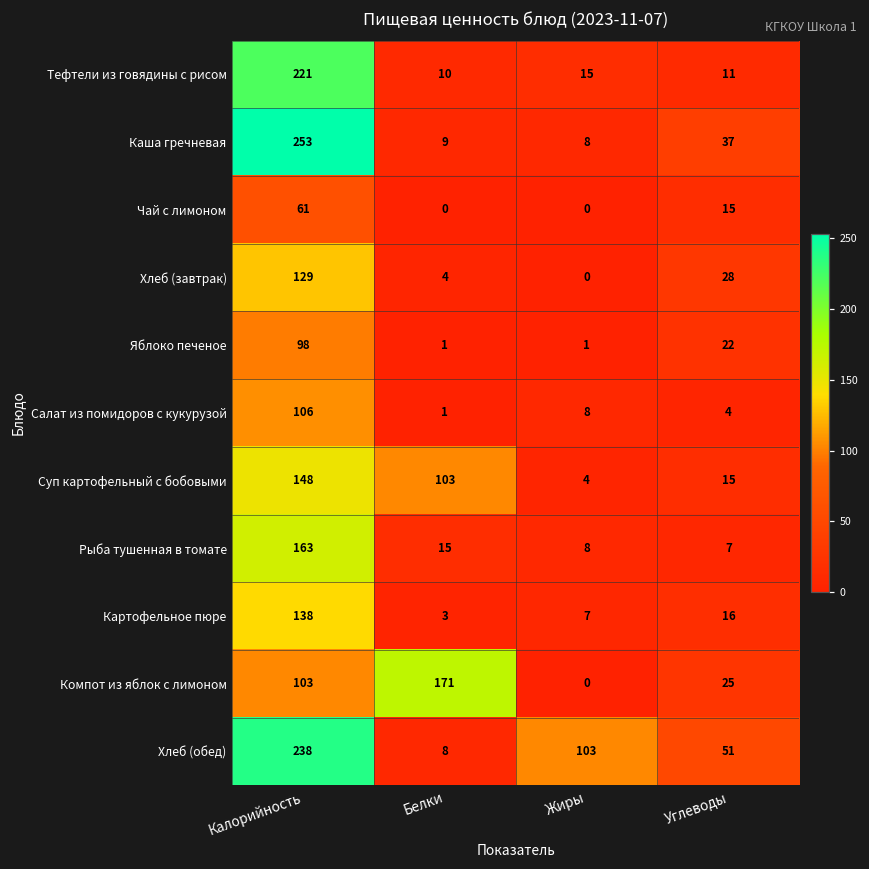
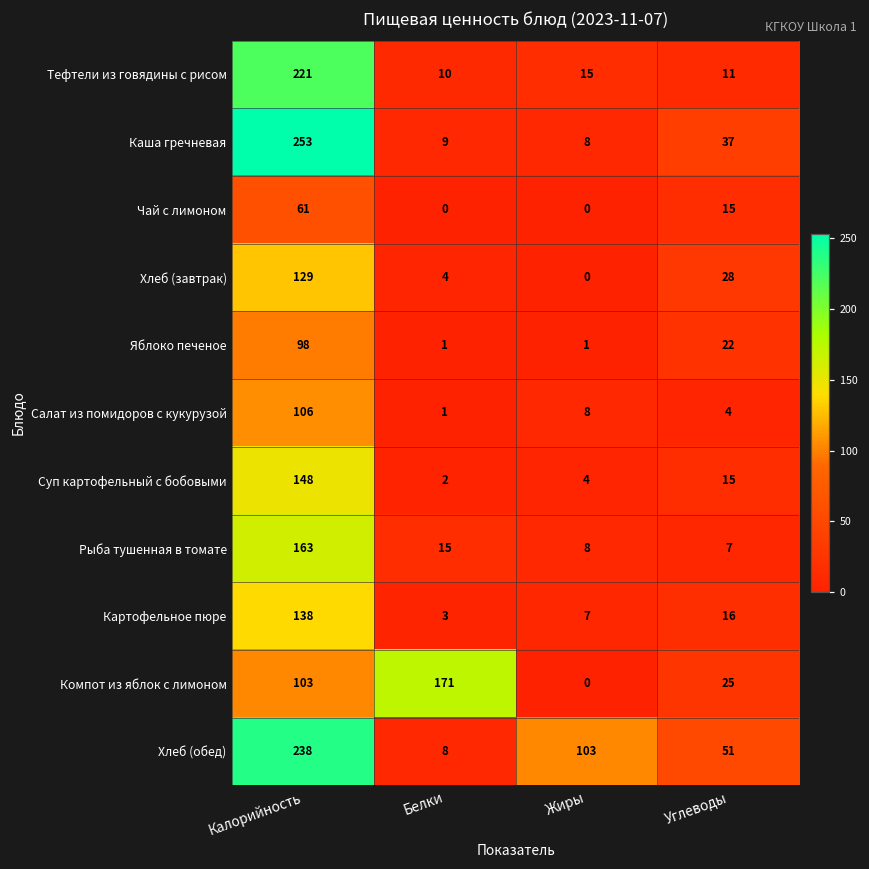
  {
    "Тефтели из говядины с рисом": {
      "Калорийность": 221,
      "Белки": 10,
      "Жиры": 15,
      "Углеводы": 11
    },
    "Каша гречневая": {
      "Калорийность": 253,
      "Белки": 9,
      "Жиры": 8,
      "Углеводы": 37
    },
    "Чай с лимоном": {
      "Калорийность": 61,
      "Белки": 0,
      "Жиры": 0,
      "Углеводы": 15
    },
    "Хлеб (завтрак)": {
      "Калорийность": 129,
      "Белки": 4,
      "Жиры": 0,
      "Углеводы": 28
    },
    "Яблоко печеное": {
      "Калорийность": 98,
      "Белки": 1,
      "Жиры": 1,
      "Углеводы": 22
    },
    "Салат из помидоров с кукурузой": {
      "Калорийность": 106,
      "Белки": 1,
      "Жиры": 8,
      "Углеводы": 4
    },
    "Суп картофельный с бобовыми": {
      "Калорийность": 148,
-     "Белки": 103,
+     "Белки": 2,
      "Жиры": 4,
      "Углеводы": 15
    },
    "Рыба тушенная в томате": {
      "Калорийность": 163,
      "Белки": 15,
      "Жиры": 8,
      "Углеводы": 7
    },
    "Картофельное пюре": {
      "Калорийность": 138,
      "Белки": 3,
      "Жиры": 7,
      "Углеводы": 16
    },
    "Компот из яблок с лимоном": {
      "Калорийность": 103,
      "Белки": 171,
      "Жиры": 0,
      "Углеводы": 25
    },
    "Хлеб (обед)": {
      "Калорийность": 238,
      "Белки": 8,
      "Жиры": 103,
      "Углеводы": 51
    }
  }
